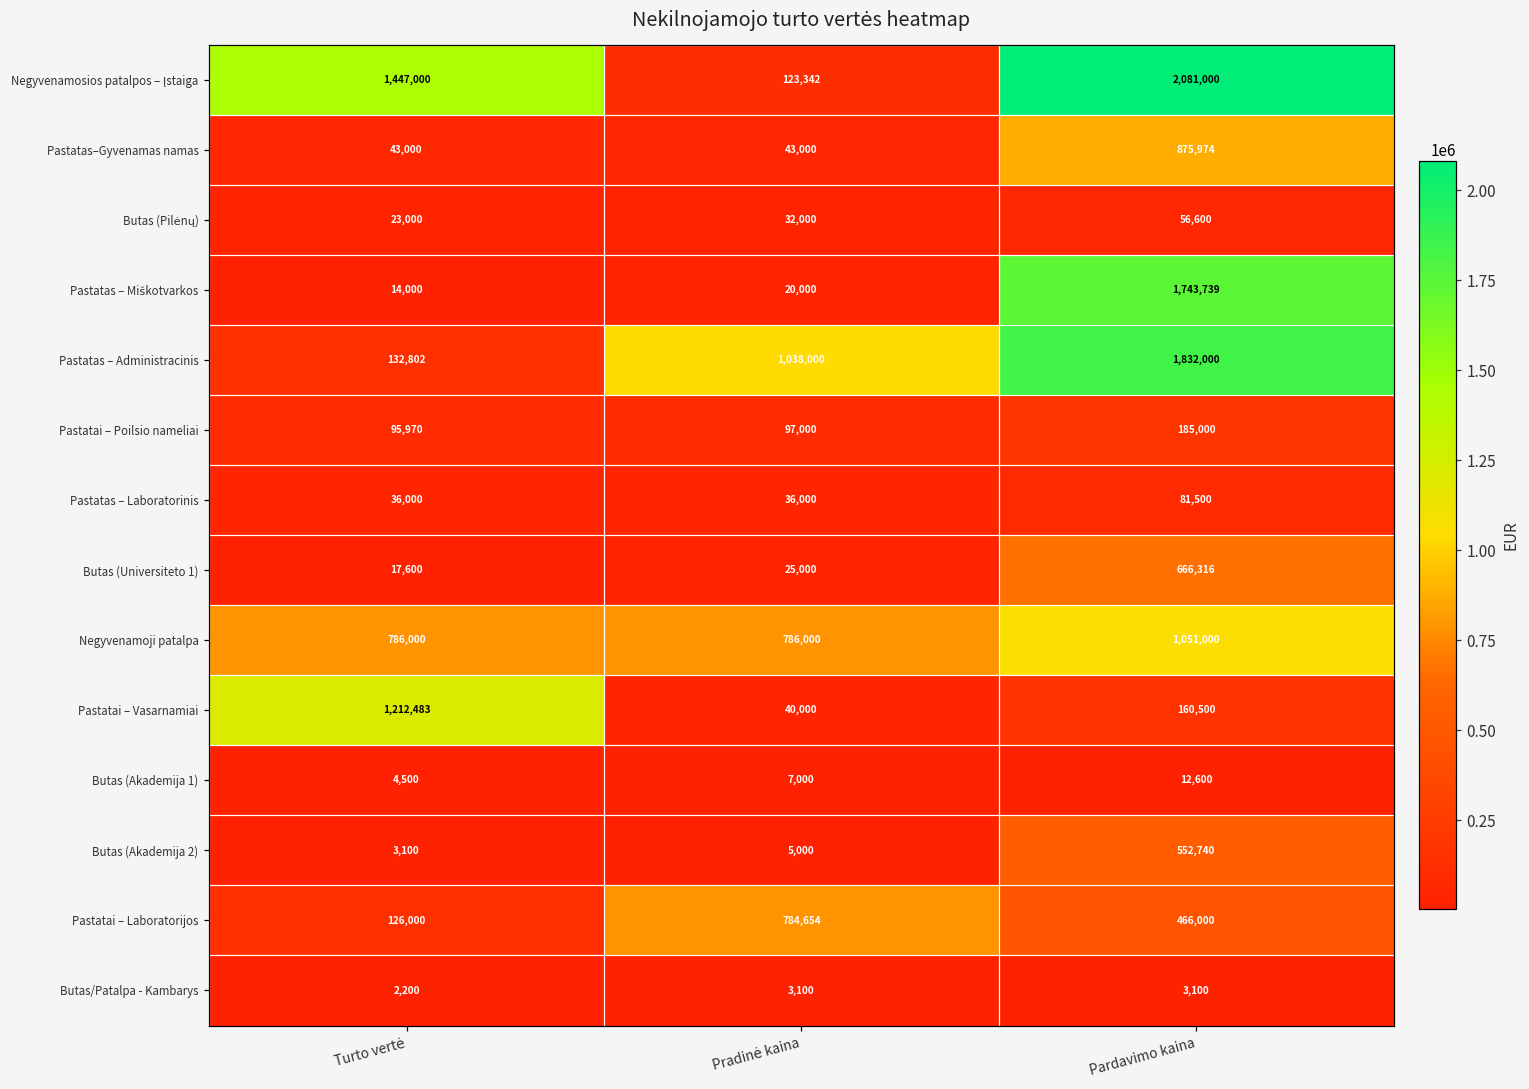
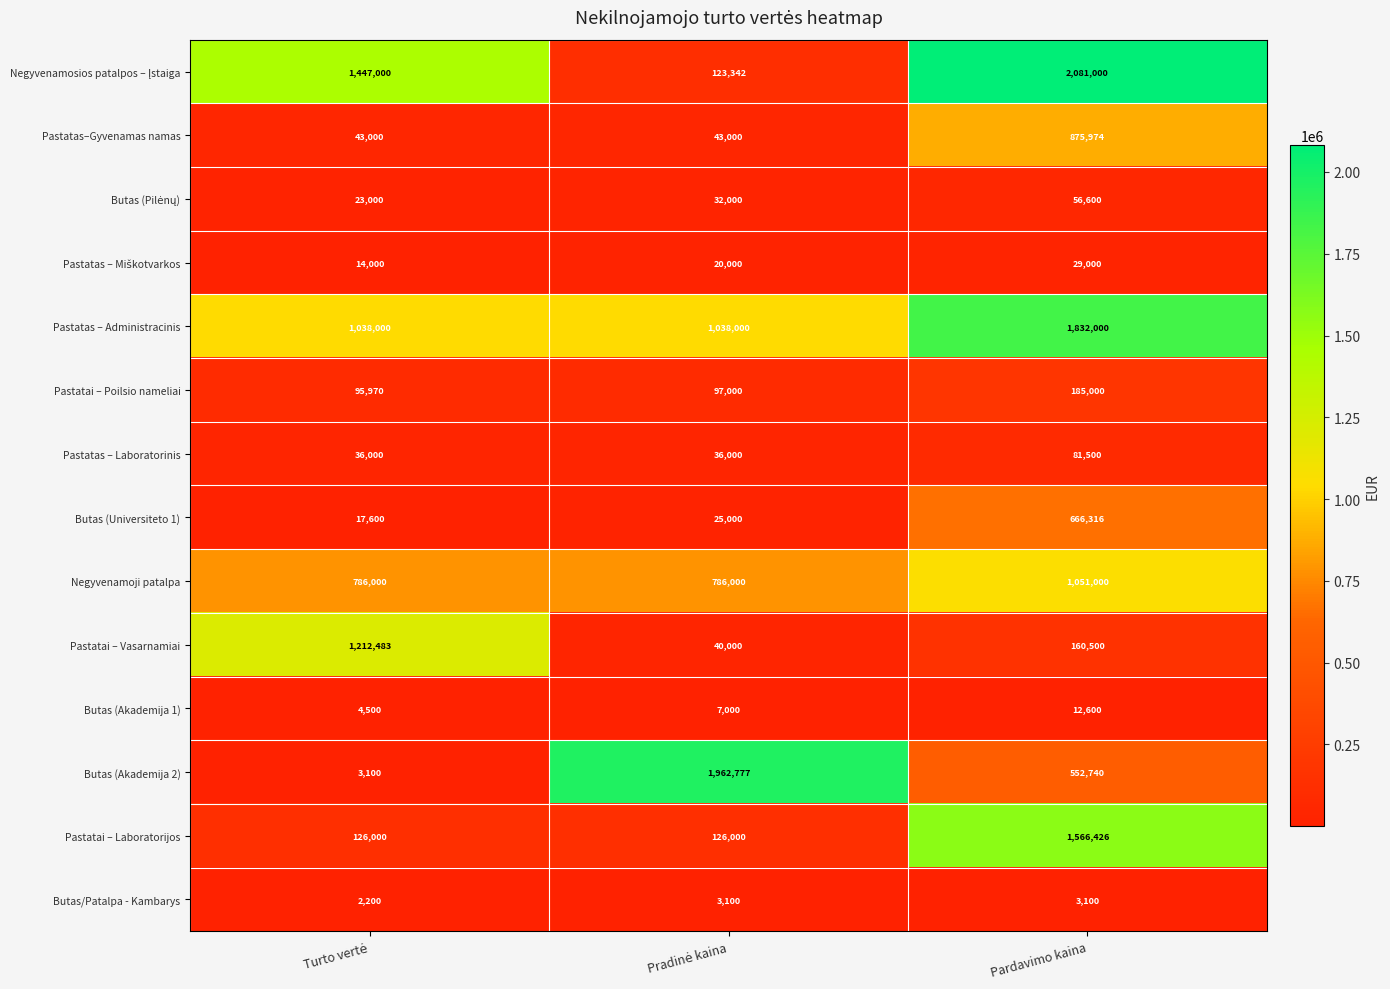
  {
    "Negyvenamosios patalpos – Įstaiga": {
      "Turto vertė": "1,447,000",
      "Pradinė kaina": "123,342",
      "Pardavimo kaina": "2,081,000"
    },
    "Pastatas–Gyvenamas namas": {
      "Turto vertė": "43,000",
      "Pradinė kaina": "43,000",
      "Pardavimo kaina": "875,974"
    },
    "Butas (Pilėnų)": {
      "Turto vertė": "23,000",
      "Pradinė kaina": "32,000",
      "Pardavimo kaina": "56,600"
    },
    "Pastatas – Miškotvarkos": {
      "Turto vertė": "14,000",
      "Pradinė kaina": "20,000",
-     "Pardavimo kaina": "1,743,739"
+     "Pardavimo kaina": "29,000"
    },
    "Pastatas – Administracinis": {
-     "Turto vertė": "132,802",
+     "Turto vertė": "1,038,000",
      "Pradinė kaina": "1,038,000",
      "Pardavimo kaina": "1,832,000"
    },
    "Pastatai – Poilsio nameliai": {
      "Turto vertė": "95,970",
      "Pradinė kaina": "97,000",
      "Pardavimo kaina": "185,000"
    },
    "Pastatas – Laboratorinis": {
      "Turto vertė": "36,000",
      "Pradinė kaina": "36,000",
      "Pardavimo kaina": "81,500"
    },
    "Butas (Universiteto 1)": {
      "Turto vertė": "17,600",
      "Pradinė kaina": "25,000",
      "Pardavimo kaina": "666,316"
    },
    "Negyvenamoji patalpa": {
      "Turto vertė": "786,000",
      "Pradinė kaina": "786,000",
      "Pardavimo kaina": "1,051,000"
    },
    "Pastatai – Vasarnamiai": {
      "Turto vertė": "1,212,483",
      "Pradinė kaina": "40,000",
      "Pardavimo kaina": "160,500"
    },
    "Butas (Akademija 1)": {
      "Turto vertė": "4,500",
      "Pradinė kaina": "7,000",
      "Pardavimo kaina": "12,600"
    },
    "Butas (Akademija 2)": {
      "Turto vertė": "3,100",
-     "Pradinė kaina": "5,000",
+     "Pradinė kaina": "1,962,777",
      "Pardavimo kaina": "552,740"
    },
    "Pastatai – Laboratorijos": {
      "Turto vertė": "126,000",
-     "Pradinė kaina": "784,654",
-     "Pardavimo kaina": "466,000"
+     "Pradinė kaina": "126,000",
+     "Pardavimo kaina": "1,566,426"
    },
    "Butas/Patalpa - Kambarys": {
      "Turto vertė": "2,200",
      "Pradinė kaina": "3,100",
      "Pardavimo kaina": "3,100"
    }
  }
